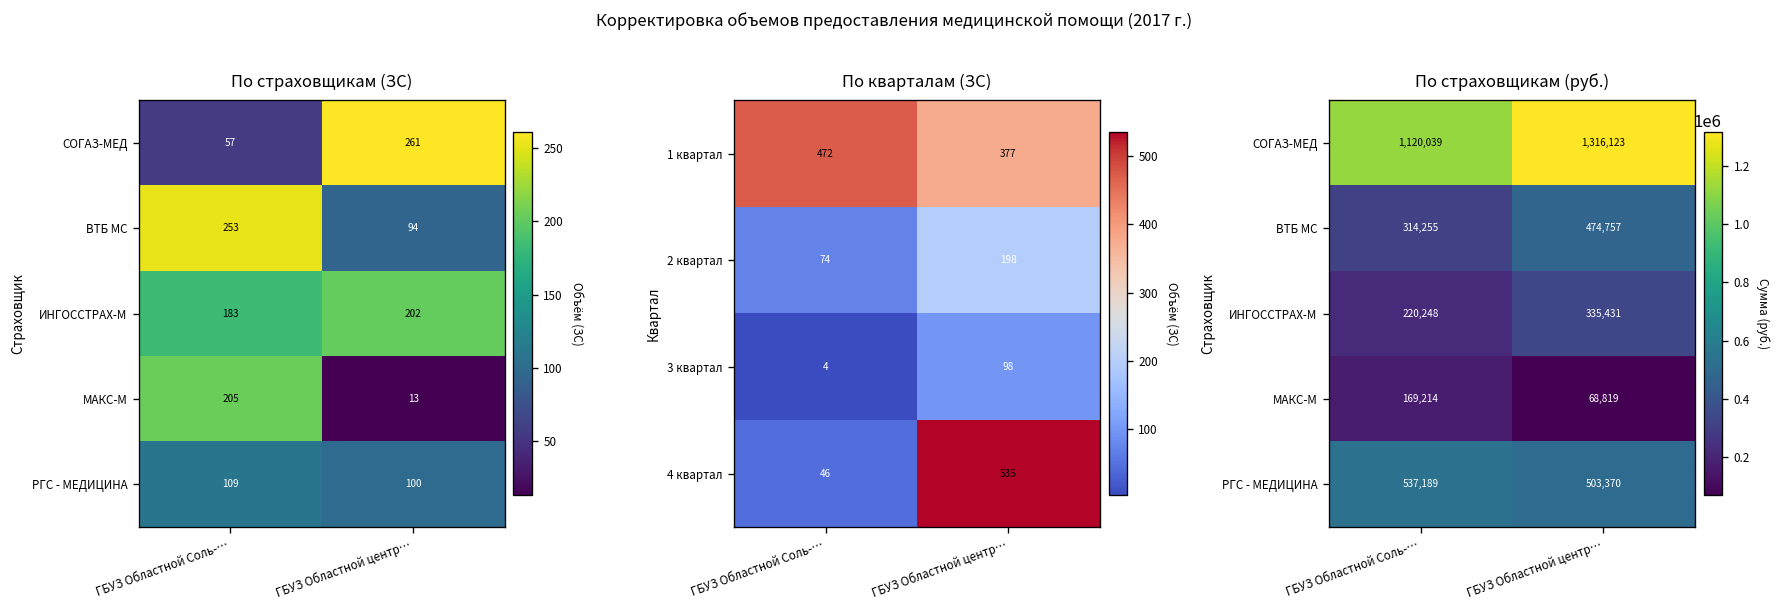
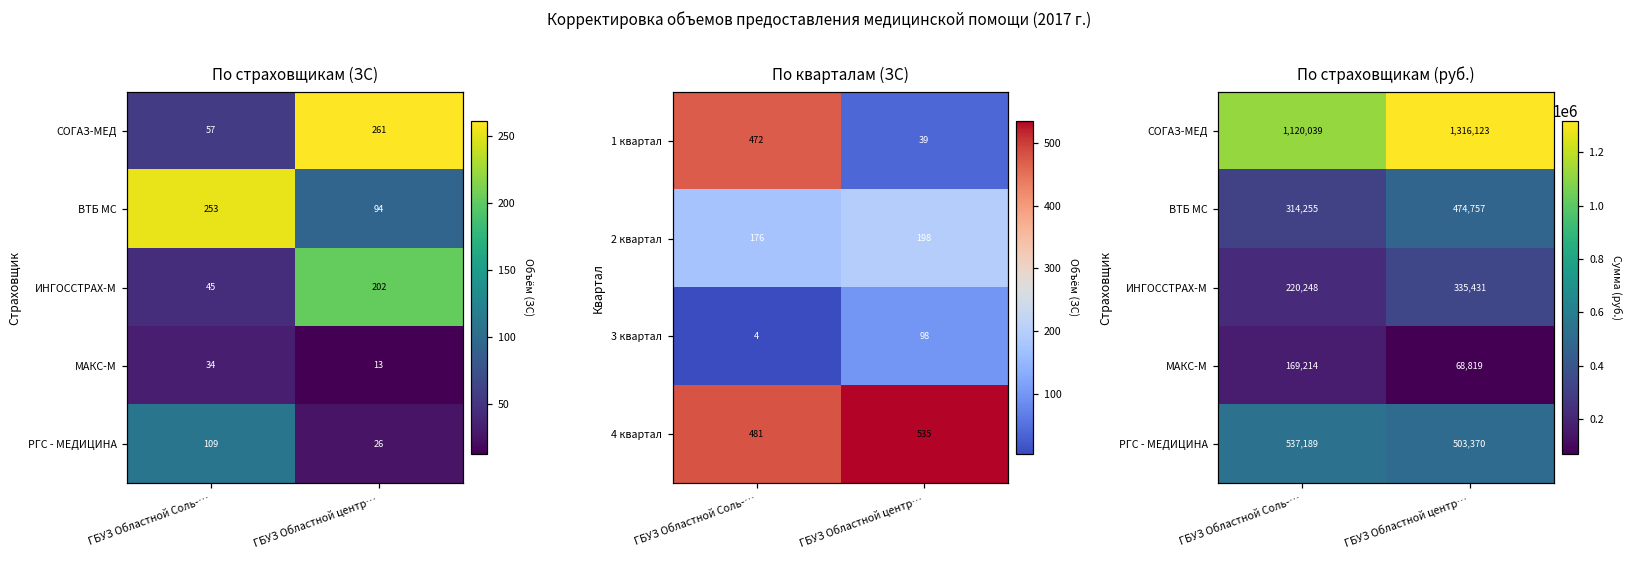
  {
    "По страховщикам (ЗС)": {
      "СОГАЗ-МЕД": {
        "ГБУЗ Областной Соль-…": "57",
        "ГБУЗ Областной центр…": "261"
      },
      "ВТБ МС": {
        "ГБУЗ Областной Соль-…": "253",
        "ГБУЗ Областной центр…": "94"
      },
      "ИНГОССТРАХ-М": {
-       "ГБУЗ Областной Соль-…": "183",
+       "ГБУЗ Областной Соль-…": "45",
        "ГБУЗ Областной центр…": "202"
      },
      "МАКС-М": {
-       "ГБУЗ Областной Соль-…": "205",
+       "ГБУЗ Областной Соль-…": "34",
        "ГБУЗ Областной центр…": "13"
      },
      "РГС - МЕДИЦИНА": {
        "ГБУЗ Областной Соль-…": "109",
-       "ГБУЗ Областной центр…": "100"
+       "ГБУЗ Областной центр…": "26"
      }
    },
    "По кварталам (ЗС)": {
      "1 квартал": {
        "ГБУЗ Областной Соль-…": "472",
-       "ГБУЗ Областной центр…": "377"
+       "ГБУЗ Областной центр…": "39"
      },
      "2 квартал": {
-       "ГБУЗ Областной Соль-…": "74",
+       "ГБУЗ Областной Соль-…": "176",
        "ГБУЗ Областной центр…": "198"
      },
      "3 квартал": {
        "ГБУЗ Областной Соль-…": "4",
        "ГБУЗ Областной центр…": "98"
      },
      "4 квартал": {
-       "ГБУЗ Областной Соль-…": "46",
+       "ГБУЗ Областной Соль-…": "481",
        "ГБУЗ Областной центр…": "535"
      }
    },
    "По страховщикам (руб.)": {
      "СОГАЗ-МЕД": {
        "ГБУЗ Областной Соль-…": "1,120,039",
        "ГБУЗ Областной центр…": "1,316,123"
      },
      "ВТБ МС": {
        "ГБУЗ Областной Соль-…": "314,255",
        "ГБУЗ Областной центр…": "474,757"
      },
      "ИНГОССТРАХ-М": {
        "ГБУЗ Областной Соль-…": "220,248",
        "ГБУЗ Областной центр…": "335,431"
      },
      "МАКС-М": {
        "ГБУЗ Областной Соль-…": "169,214",
        "ГБУЗ Областной центр…": "68,819"
      },
      "РГС - МЕДИЦИНА": {
        "ГБУЗ Областной Соль-…": "537,189",
        "ГБУЗ Областной центр…": "503,370"
      }
    }
  }
